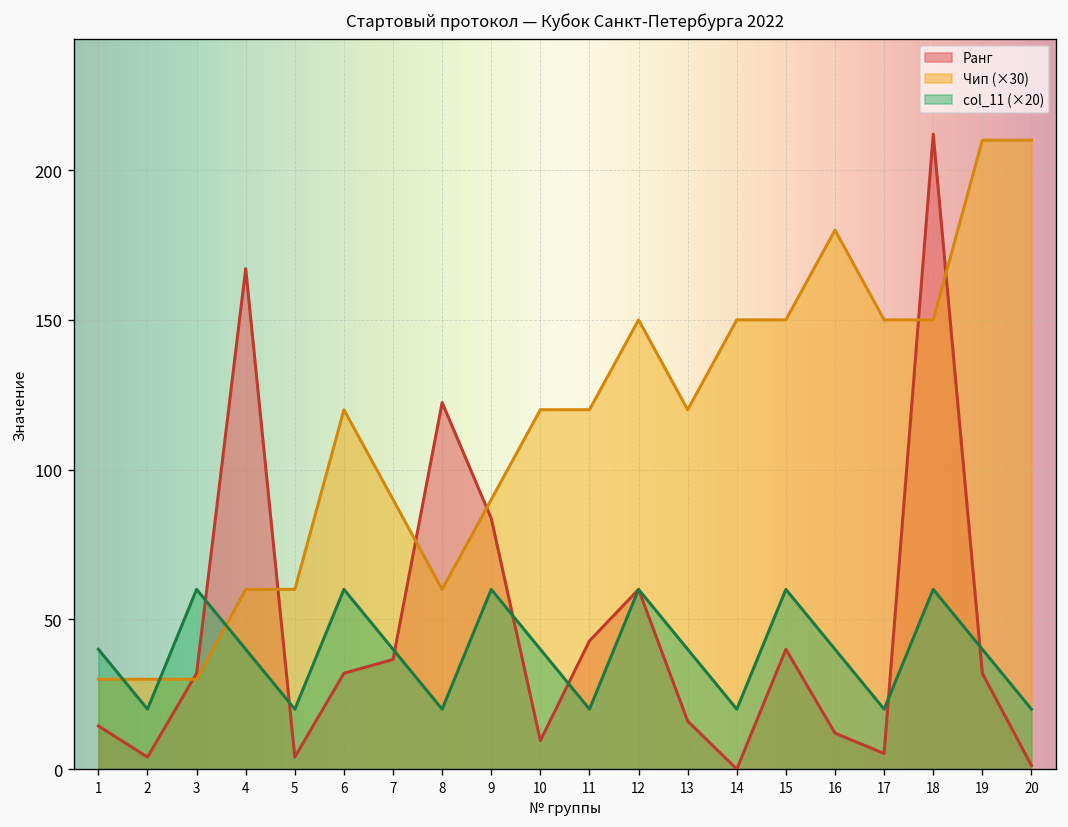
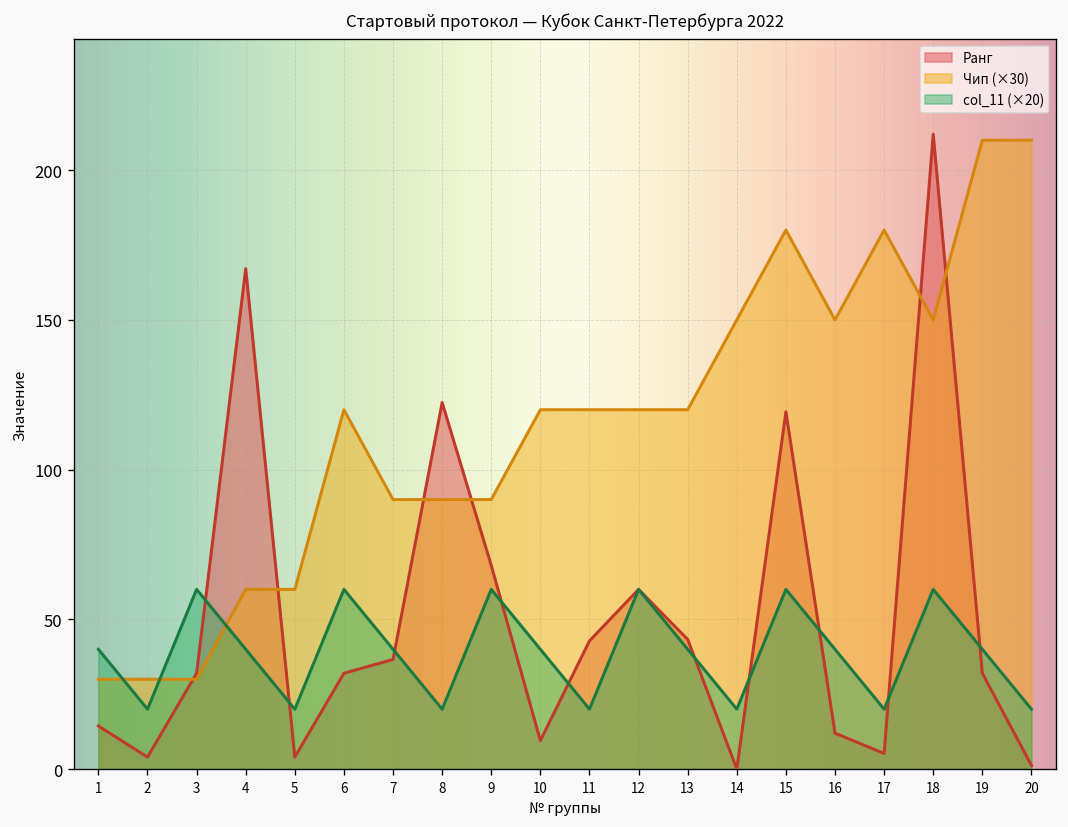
  {
    "Ранг": {
      "1": 14,
      "2": 4,
      "3": 32,
      "4": 167,
      "5": 4,
      "6": 32,
      "7": 37,
      "8": 122,
-     "9": 84,
+     "9": 68,
      "10": 10,
      "11": 43,
-     "13": 16,
+     "13": 43,
      "14": 0,
-     "15": 40,
+     "15": 119,
      "16": 12,
      "17": 5,
      "18": 212,
      "19": 32,
      "20": 1
    },
    "Чип (×30)": {
      "1": 30,
      "2": 30,
      "3": 30,
      "4": 60,
      "5": 60,
      "6": 120,
      "7": 90,
-     "8": 60,
+     "8": 90,
      "9": 90,
      "10": 120,
      "11": 120,
-     "12": 150,
+     "12": 120,
      "13": 120,
      "14": 150,
-     "15": 150,
-     "16": 180,
-     "17": 150,
+     "15": 180,
+     "16": 150,
+     "17": 180,
      "18": 150,
      "19": 210,
      "20": 210
    },
    "col_11 (×20)": {
      "1": 40,
      "2": 20,
      "3": 60,
      "4": 40,
      "5": 20,
      "6": 60,
      "7": 40,
      "8": 20,
      "9": 60,
      "10": 40,
      "11": 20,
      "13": 40,
      "14": 20,
      "15": 60,
      "16": 40,
      "17": 20,
      "18": 60,
      "19": 40,
      "20": 20
    }
  }
